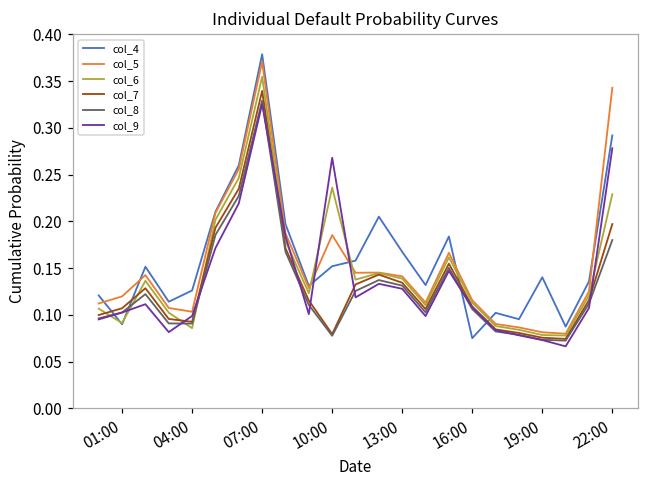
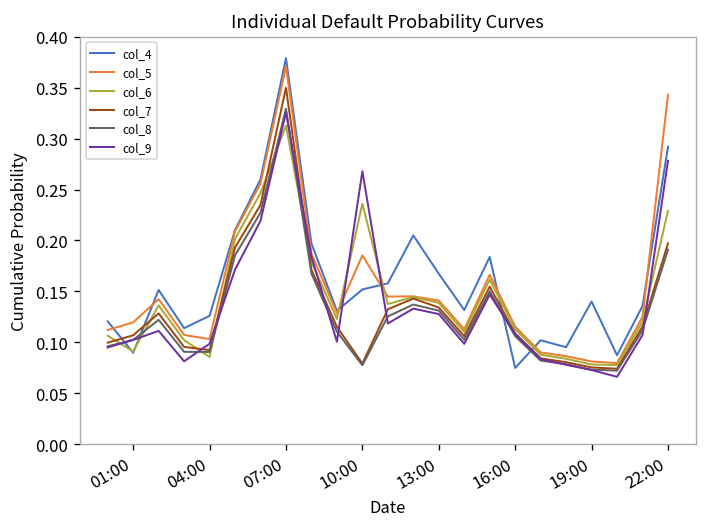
  {
    "col_4": {
      "04:00": 0.13,
      "07:00": 0.38,
      "10:00": 0.15,
      "13:00": 0.17,
      "16:00": 0.08,
      "19:00": 0.14,
      "22:00": 0.29
    },
    "col_5": {
      "01:00": 0.12,
      "04:00": 0.10,
      "07:00": 0.37,
      "10:00": 0.19,
      "19:00": 0.08,
      "22:00": 0.34
    },
    "col_6": {
      "04:00": 0.09,
-     "07:00": 0.35,
+     "07:00": 0.31,
      "10:00": 0.24,
      "22:00": 0.23
    },
    "col_7": {
      "01:00": 0.11,
-     "07:00": 0.34,
+     "07:00": 0.35,
      "13:00": 0.13,
      "22:00": 0.20
    },
    "col_8": {
      "07:00": 0.33,
      "13:00": 0.13,
-     "22:00": 0.18
+     "22:00": 0.19
    },
    "col_9": {
      "04:00": 0.10,
      "07:00": 0.33,
      "10:00": 0.27,
      "13:00": 0.13,
      "22:00": 0.28
    }
  }
